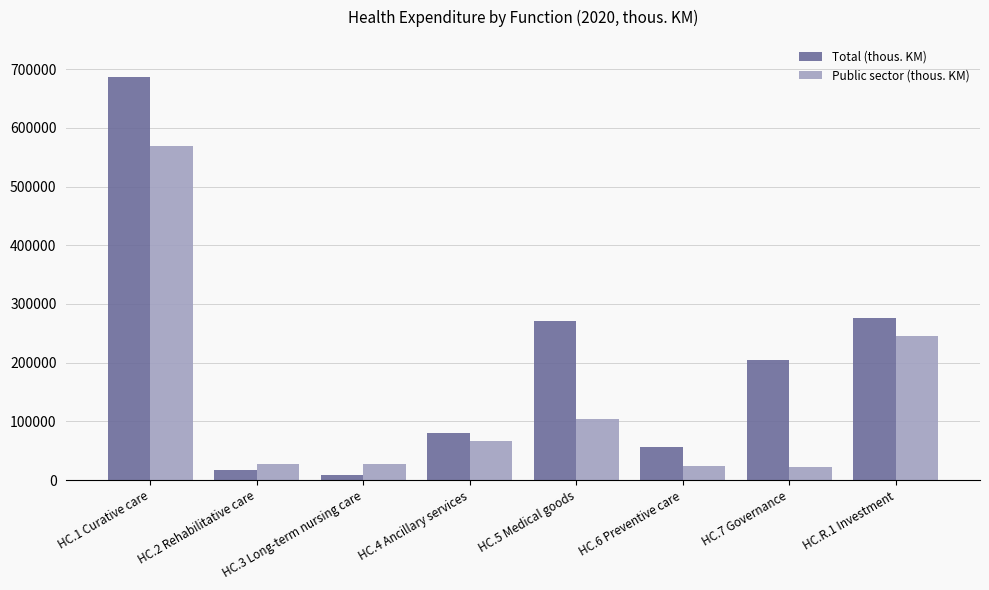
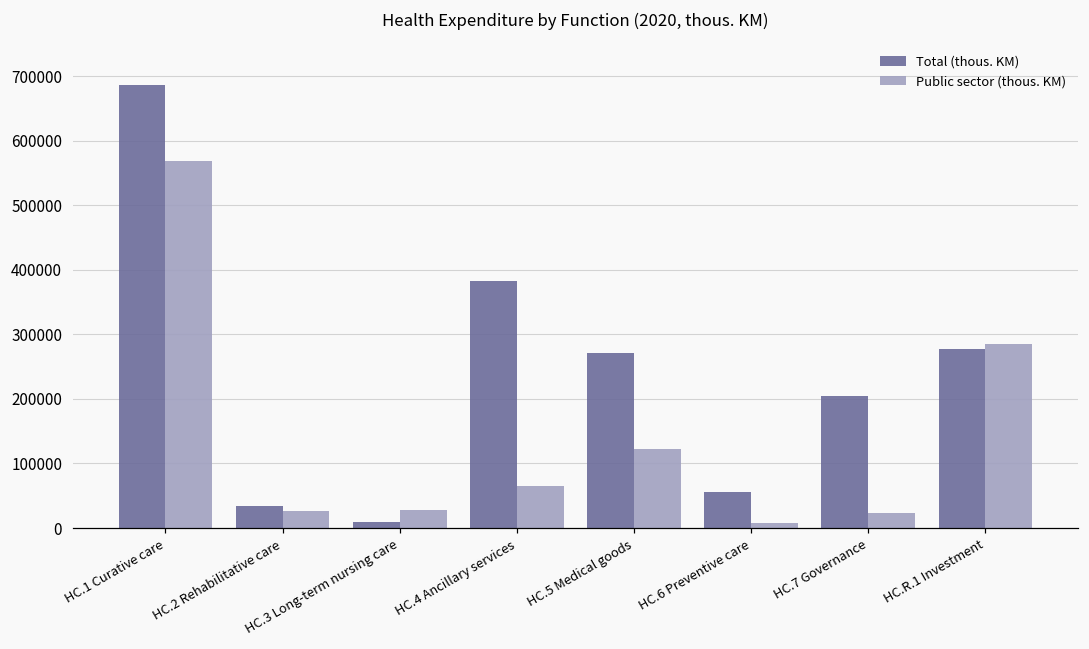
  {
    "Total (thous. KM)": {
      "HC.1 Curative care": 690000,
-     "HC.2 Rehabilitative care": 20000,
+     "HC.2 Rehabilitative care": 30000,
      "HC.3 Long-term nursing care": 10000,
-     "HC.4 Ancillary services": 80000,
+     "HC.4 Ancillary services": 380000,
      "HC.5 Medical goods": 270000,
      "HC.6 Preventive care": 60000,
      "HC.7 Governance": 200000,
      "HC.R.1 Investment": 280000
    },
    "Public sector (thous. KM)": {
      "HC.1 Curative care": 570000,
      "HC.2 Rehabilitative care": 30000,
      "HC.3 Long-term nursing care": 30000,
      "HC.4 Ancillary services": 70000,
-     "HC.5 Medical goods": 100000,
-     "HC.6 Preventive care": 20000,
+     "HC.5 Medical goods": 120000,
+     "HC.6 Preventive care": 10000,
      "HC.7 Governance": 20000,
-     "HC.R.1 Investment": 250000
+     "HC.R.1 Investment": 280000
    }
  }
